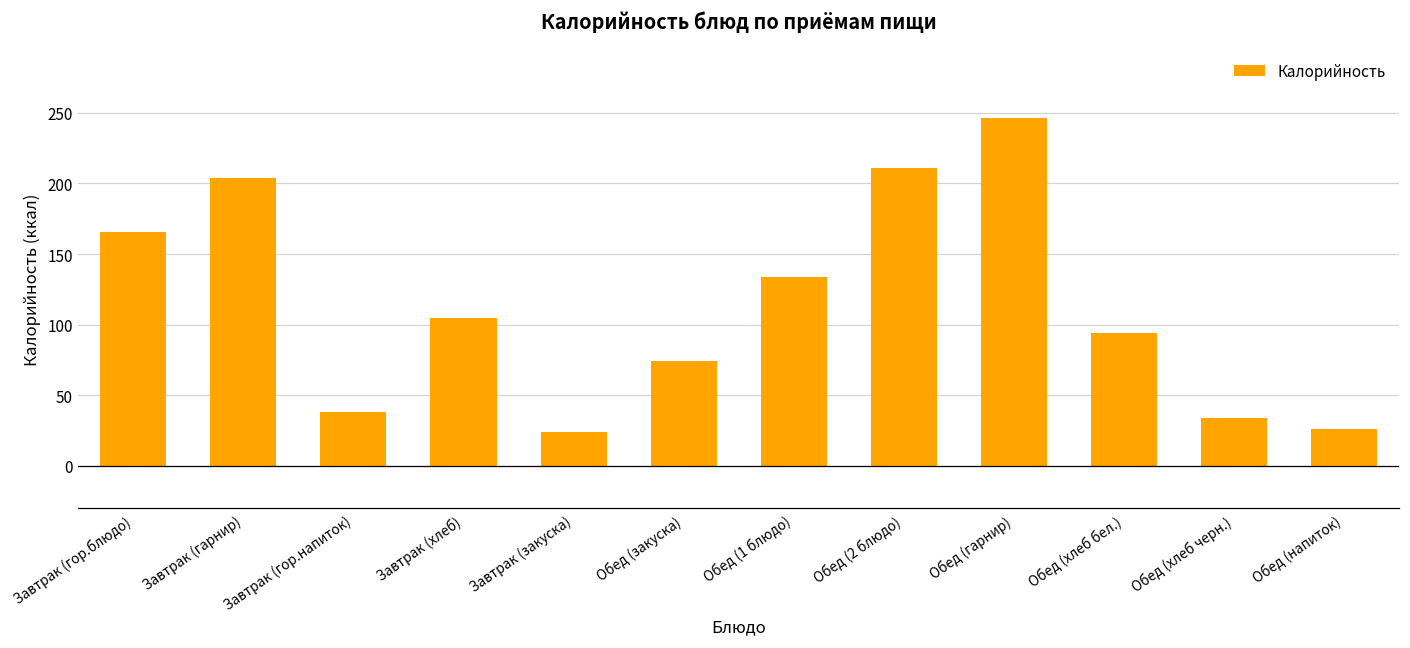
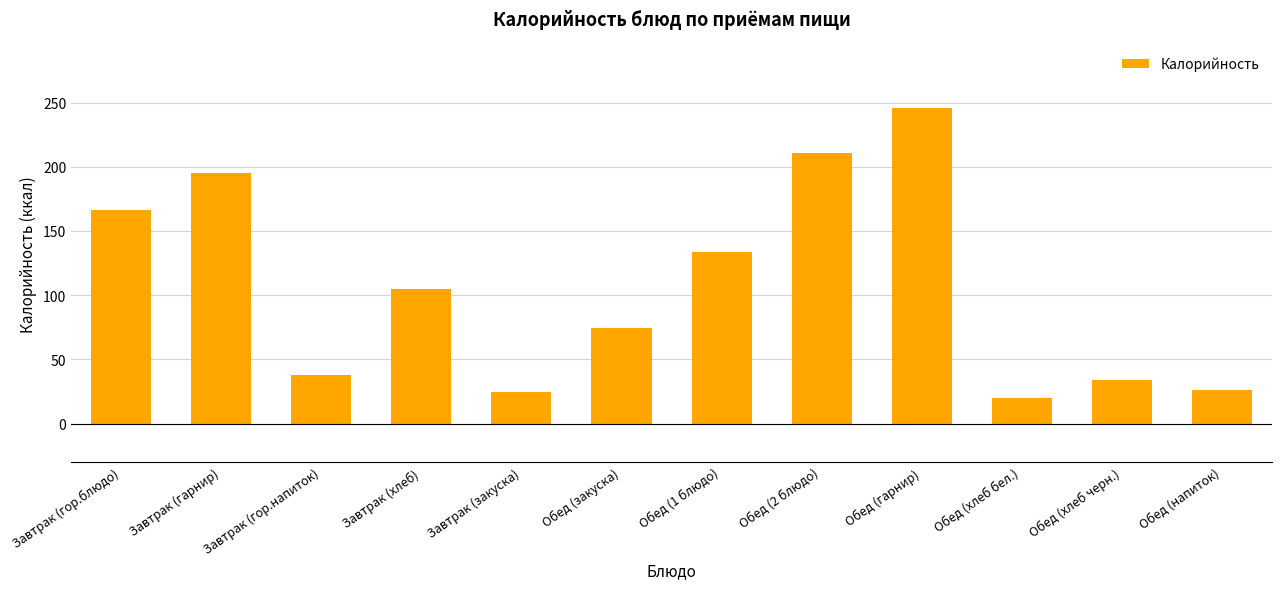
  {
    "Завтрак (гор.блюдо)": 166,
-   "Завтрак (гарнир)": 204,
+   "Завтрак (гарнир)": 195,
    "Завтрак (гор.напиток)": 38,
    "Завтрак (хлеб)": 104,
    "Завтрак (закуска)": 24,
    "Обед (закуска)": 74,
    "Обед (1 блюдо)": 134,
    "Обед (2 блюдо)": 211,
    "Обед (гарнир)": 246,
-   "Обед (хлеб бел.)": 94,
+   "Обед (хлеб бел.)": 20,
    "Обед (хлеб черн.)": 34,
    "Обед (напиток)": 26
  }
